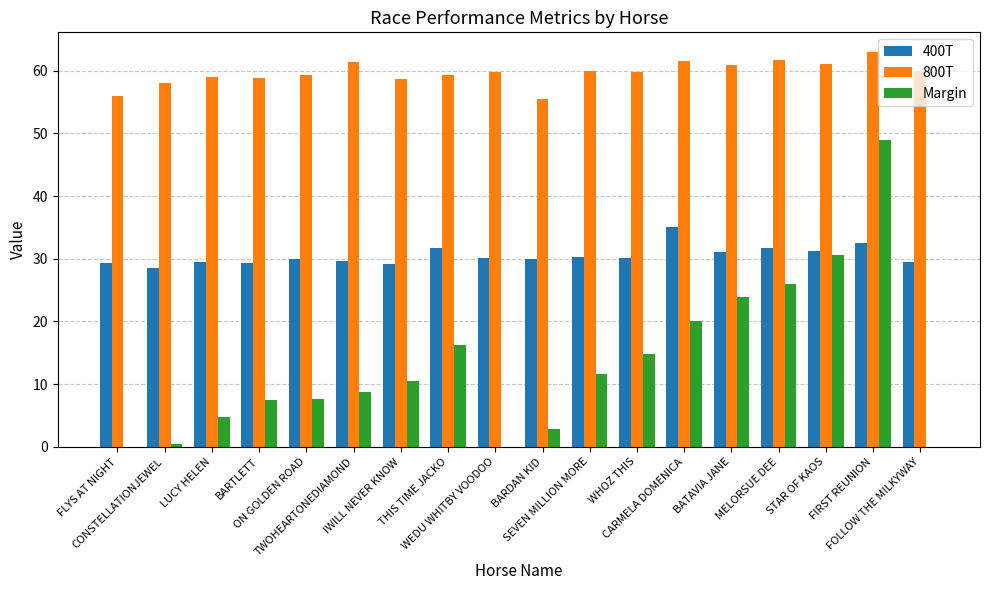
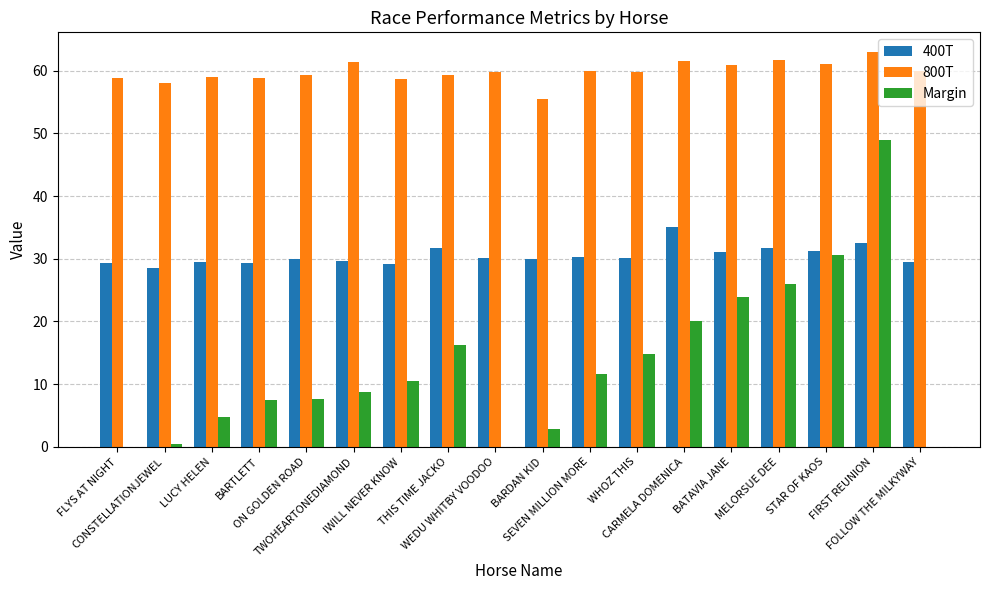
  {
    "400T": {
      "FLYS AT NIGHT": 29,
      "CONSTELLATIONJEWEL": 29,
      "LUCY HELEN": 29,
      "BARTLETT": 29,
      "ON GOLDEN ROAD": 30,
      "TWOHEARTONEDIAMOND": 30,
      "IWILL NEVER KNOW": 29,
      "THIS TIME JACKO": 32,
      "WEDU WHITBY VOODOO": 30,
      "BARDAN KID": 30,
      "SEVEN MILLION MORE": 30,
      "WHOZ THIS": 30,
      "CARMELA DOMENICA": 35,
      "BATAVIA JANE": 31,
      "MELORSUE DEE": 32,
      "STAR OF KAOS": 31,
      "FIRST REUNION": 33,
      "FOLLOW THE MILKYWAY": 29
    },
    "800T": {
-     "FLYS AT NIGHT": 56,
+     "FLYS AT NIGHT": 59,
      "CONSTELLATIONJEWEL": 58,
      "LUCY HELEN": 59,
      "BARTLETT": 59,
      "ON GOLDEN ROAD": 59,
      "TWOHEARTONEDIAMOND": 61,
      "IWILL NEVER KNOW": 59,
      "THIS TIME JACKO": 59,
      "WEDU WHITBY VOODOO": 60,
      "BARDAN KID": 55,
      "SEVEN MILLION MORE": 60,
      "WHOZ THIS": 60,
      "CARMELA DOMENICA": 62,
      "BATAVIA JANE": 61,
      "MELORSUE DEE": 62,
      "STAR OF KAOS": 61,
      "FIRST REUNION": 63
    },
    "Margin": {
      "FLYS AT NIGHT": 0,
      "CONSTELLATIONJEWEL": 0,
      "LUCY HELEN": 5,
      "BARTLETT": 7,
      "ON GOLDEN ROAD": 8,
      "TWOHEARTONEDIAMOND": 9,
      "IWILL NEVER KNOW": 11,
      "THIS TIME JACKO": 16,
      "WEDU WHITBY VOODOO": 0,
      "BARDAN KID": 3,
      "SEVEN MILLION MORE": 12,
      "WHOZ THIS": 15,
      "CARMELA DOMENICA": 20,
      "BATAVIA JANE": 24,
      "MELORSUE DEE": 26,
      "STAR OF KAOS": 31,
      "FIRST REUNION": 49,
      "FOLLOW THE MILKYWAY": 0
    }
  }
